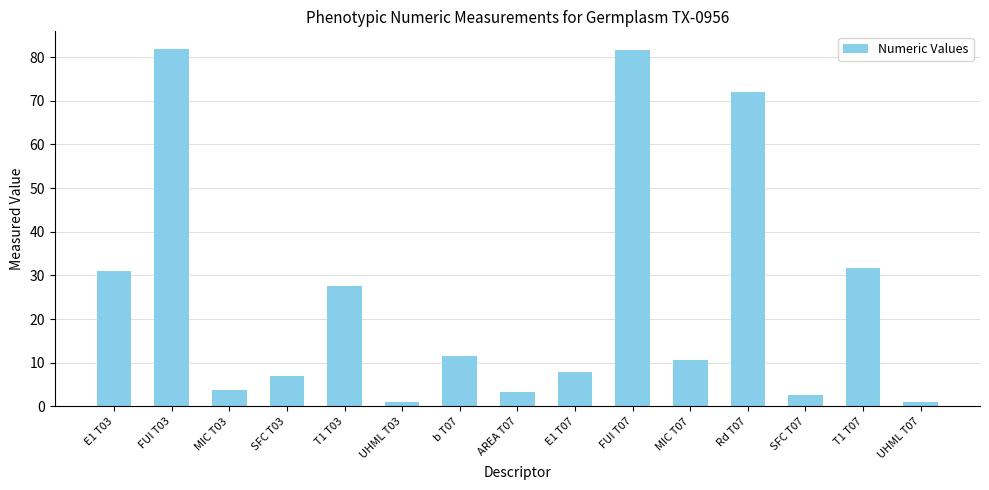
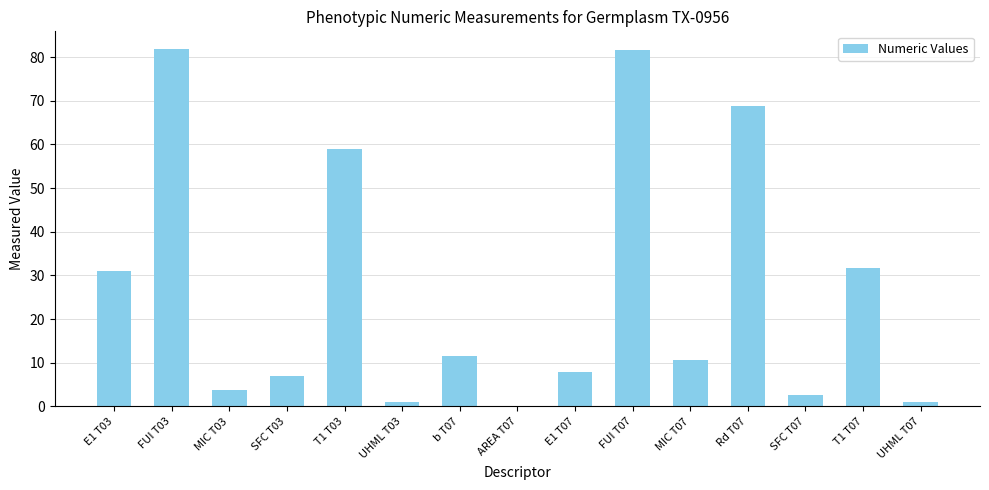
  {
    "E1 T03": 31,
    "FUI T03": 82,
    "MIC T03": 4,
    "SFC T03": 7,
-   "T1 T03": 28,
+   "T1 T03": 59,
    "UHML T03": 1,
    "b T07": 12,
-   "AREA T07": 3,
+   "AREA T07": 0,
    "E1 T07": 8,
    "FUI T07": 82,
    "MIC T07": 11,
-   "Rd T07": 72,
+   "Rd T07": 69,
    "SFC T07": 3,
    "T1 T07": 32,
    "UHML T07": 1
  }
